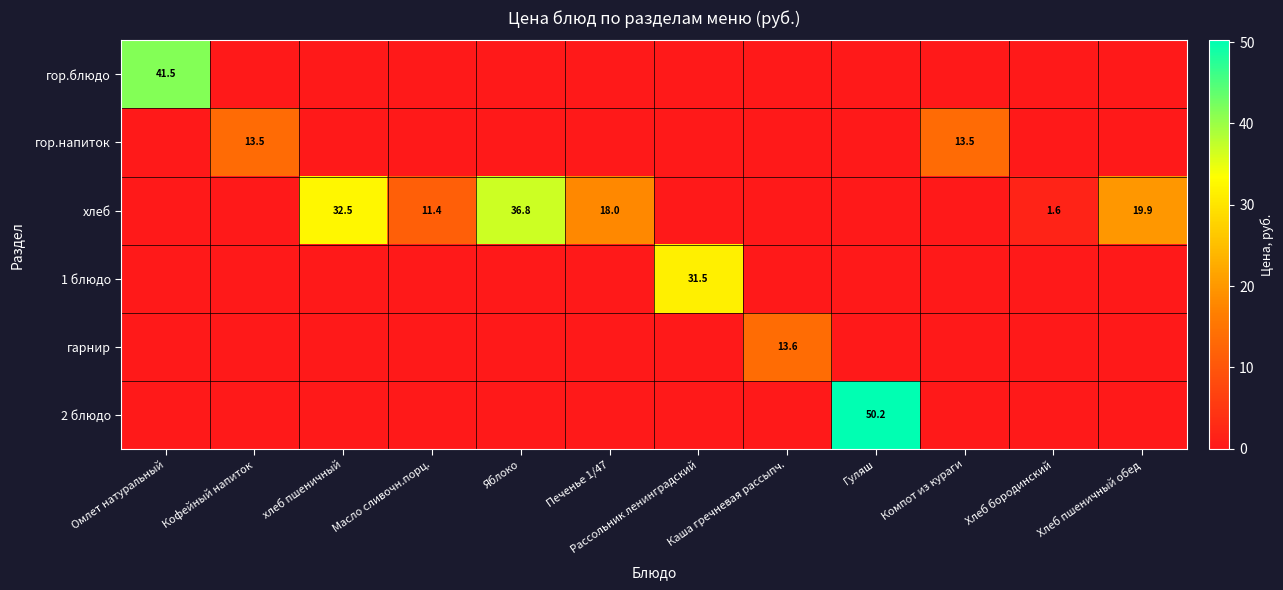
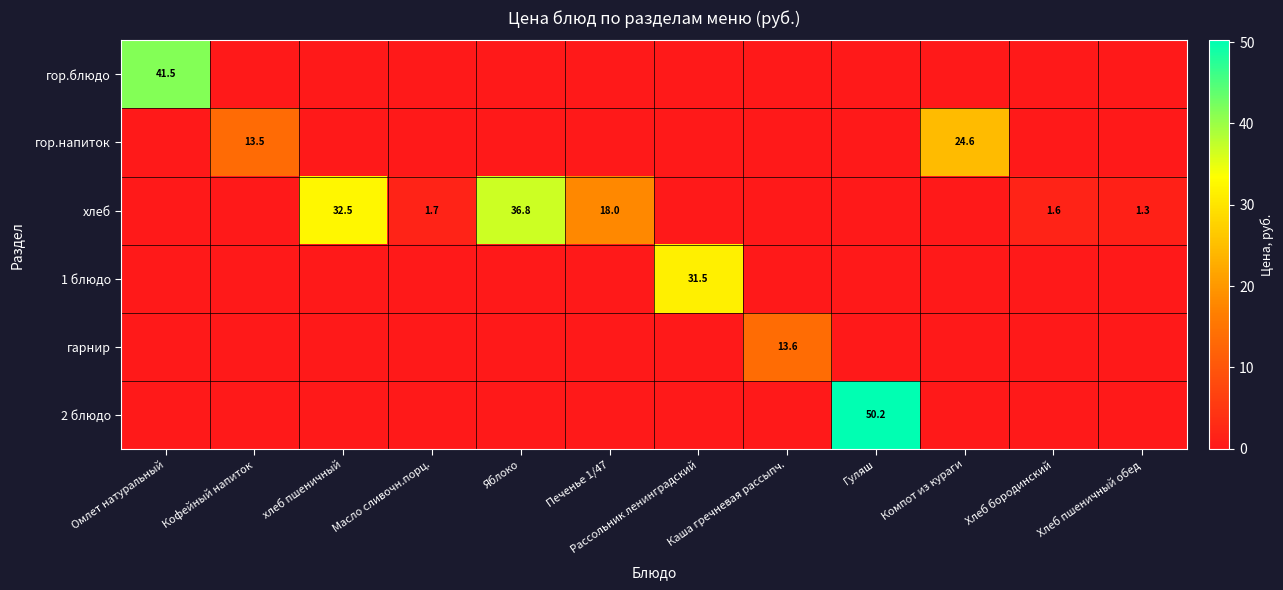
  {
    "гор.блюдо": {
      "Омлет натуральный": 41.5
    },
    "гор.напиток": {
      "Кофейный напиток": 13.5,
-     "Компот из кураги": 13.5
+     "Компот из кураги": 24.6
    },
    "хлеб": {
      "хлеб пшеничный": 32.5,
-     "Масло сливочн.порц.": 11.4,
+     "Масло сливочн.порц.": 1.7,
      "Яблоко": 36.8,
      "Печенье 1/47": 18.0,
      "Хлеб бородинский": 1.6,
-     "Хлеб пшеничный обед": 19.9
+     "Хлеб пшеничный обед": 1.3
    },
    "1 блюдо": {
      "Рассольник ленинградский": 31.5
    },
    "гарнир": {
      "Каша гречневая рассыпч.": 13.6
    },
    "2 блюдо": {
      "Гуляш": 50.2
    }
  }
